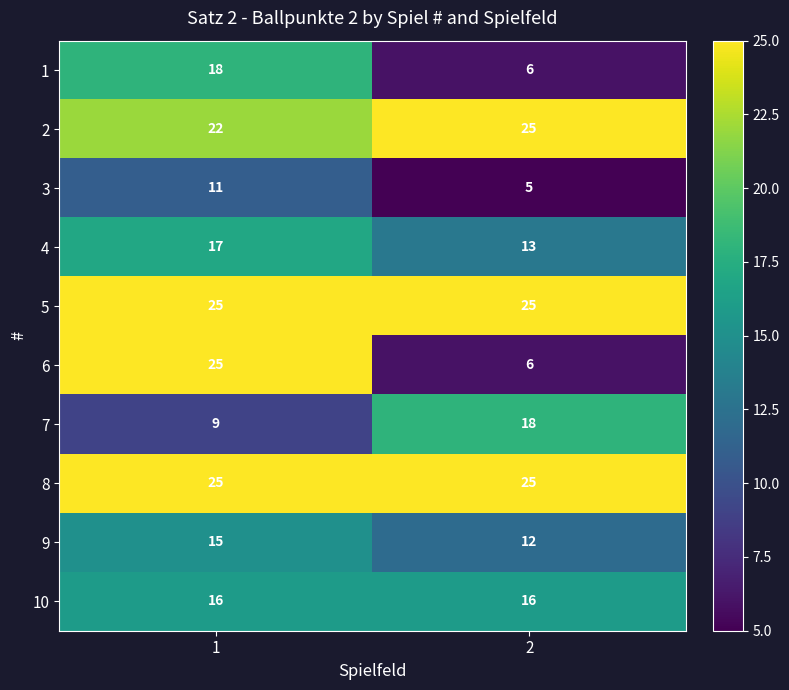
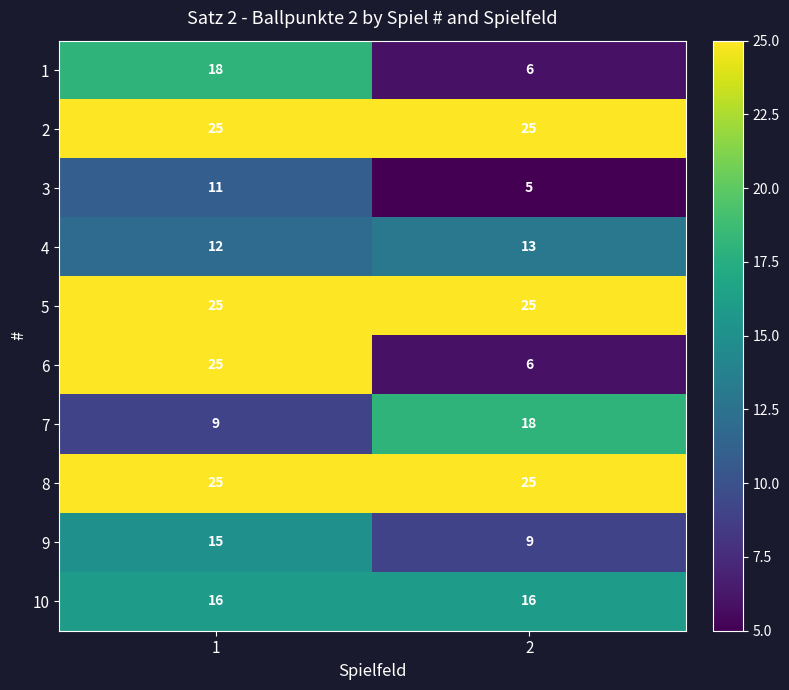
  {
    "1": {
      "1": 18,
      "2": 6
    },
    "2": {
-     "1": 22,
+     "1": 25,
      "2": 25
    },
    "3": {
      "1": 11,
      "2": 5
    },
    "4": {
-     "1": 17,
+     "1": 12,
      "2": 13
    },
    "5": {
      "1": 25,
      "2": 25
    },
    "6": {
      "1": 25,
      "2": 6
    },
    "7": {
      "1": 9,
      "2": 18
    },
    "8": {
      "1": 25,
      "2": 25
    },
    "9": {
      "1": 15,
-     "2": 12
+     "2": 9
    },
    "10": {
      "1": 16,
      "2": 16
    }
  }
